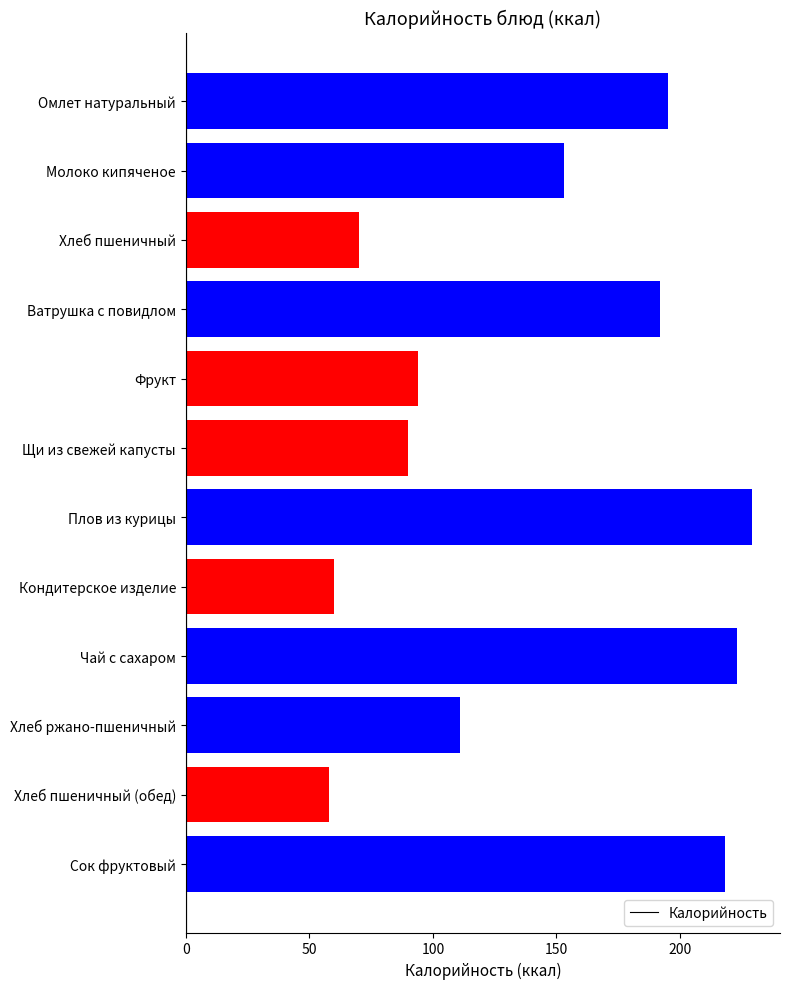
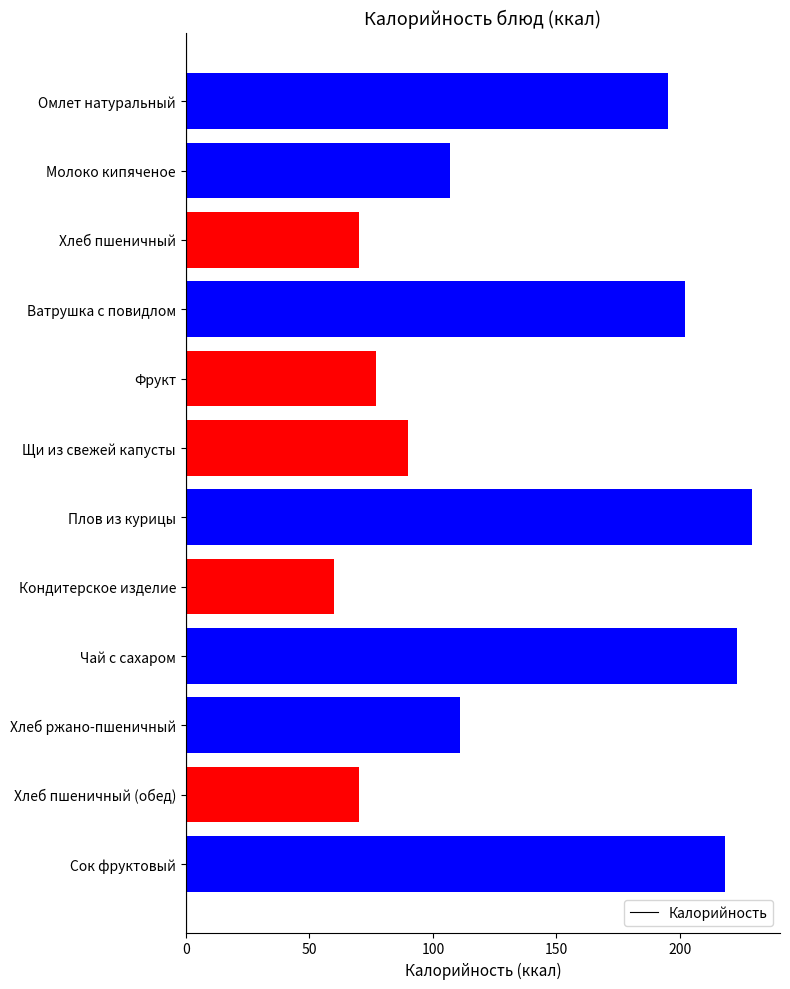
  {
    "Омлет натуральный": 195,
-   "Молоко кипяченое": 153,
+   "Молоко кипяченое": 107,
    "Хлеб пшеничный": 70,
-   "Ватрушка с повидлом": 192,
-   "Фрукт": 94,
+   "Ватрушка с повидлом": 202,
+   "Фрукт": 77,
    "Щи из свежей капусты": 90,
    "Плов из курицы": 229,
    "Кондитерское изделие": 60,
    "Чай с сахаром": 223,
    "Хлеб ржано-пшеничный": 111,
-   "Хлеб пшеничный (обед)": 58,
+   "Хлеб пшеничный (обед)": 70,
    "Сок фруктовый": 218
  }
